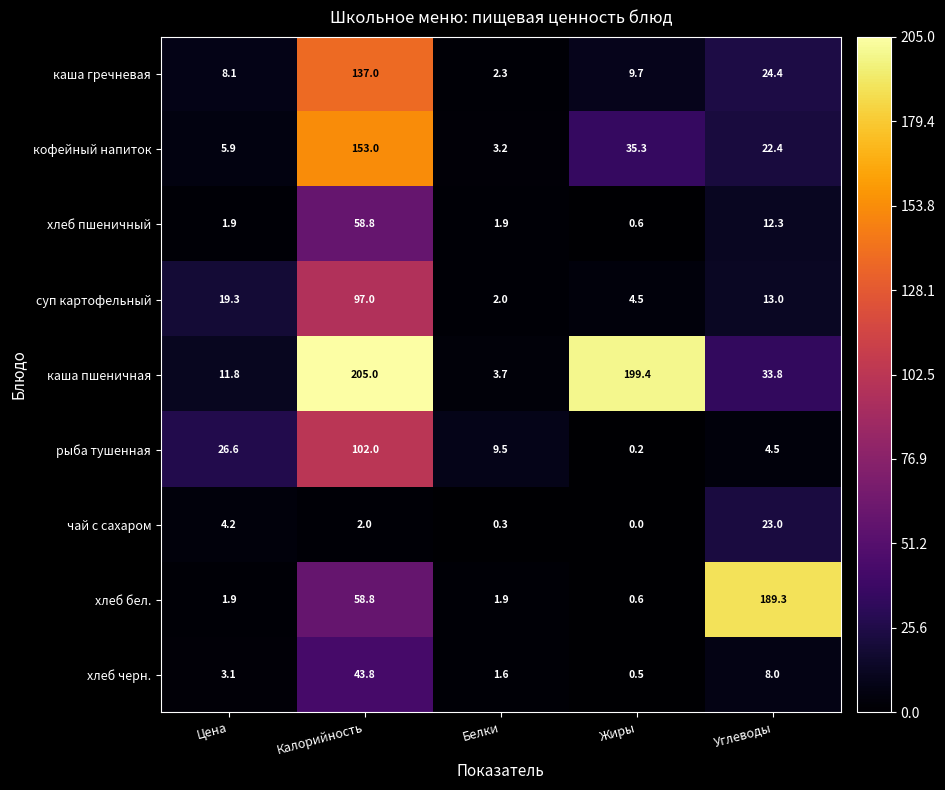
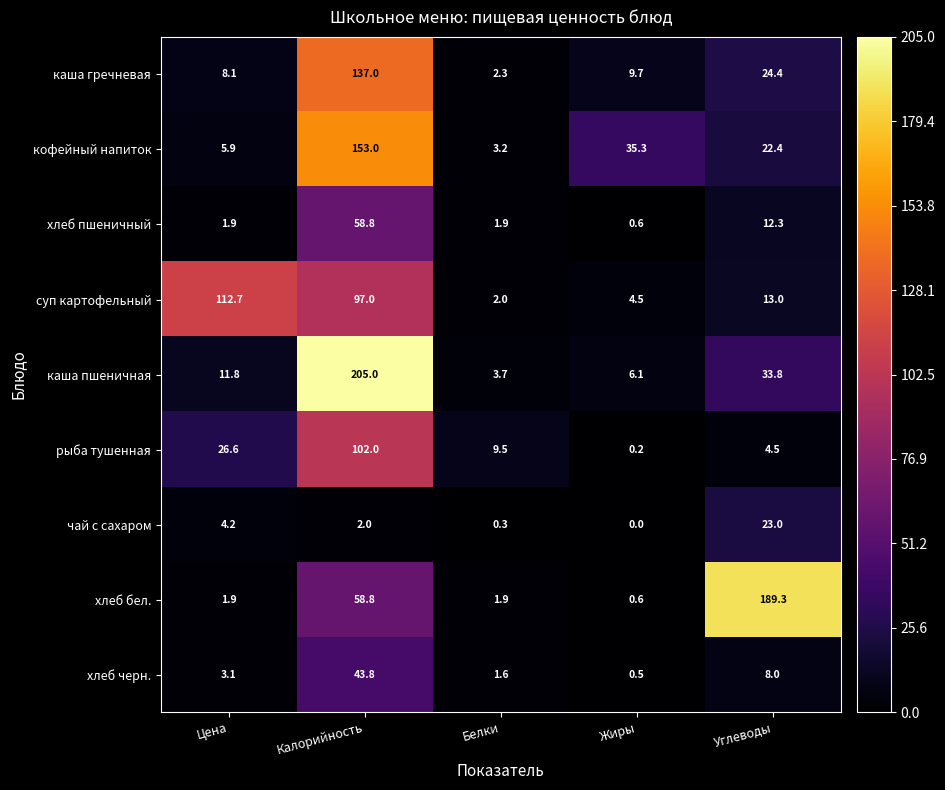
  {
    "каша гречневая": {
      "Цена": 8.1,
      "Калорийность": 137.0,
      "Белки": 2.3,
      "Жиры": 9.7,
      "Углеводы": 24.4
    },
    "кофейный напиток": {
      "Цена": 5.9,
      "Калорийность": 153.0,
      "Белки": 3.2,
      "Жиры": 35.3,
      "Углеводы": 22.4
    },
    "хлеб пшеничный": {
      "Цена": 1.9,
      "Калорийность": 58.8,
      "Белки": 1.9,
      "Жиры": 0.6,
      "Углеводы": 12.3
    },
    "суп картофельный": {
-     "Цена": 19.3,
+     "Цена": 112.7,
      "Калорийность": 97.0,
      "Белки": 2.0,
      "Жиры": 4.5,
      "Углеводы": 13.0
    },
    "каша пшеничная": {
      "Цена": 11.8,
      "Калорийность": 205.0,
      "Белки": 3.7,
-     "Жиры": 199.4,
+     "Жиры": 6.1,
      "Углеводы": 33.8
    },
    "рыба тушенная": {
      "Цена": 26.6,
      "Калорийность": 102.0,
      "Белки": 9.5,
      "Жиры": 0.2,
      "Углеводы": 4.5
    },
    "чай с сахаром": {
      "Цена": 4.2,
      "Калорийность": 2.0,
      "Белки": 0.3,
      "Жиры": 0.0,
      "Углеводы": 23.0
    },
    "хлеб бел.": {
      "Цена": 1.9,
      "Калорийность": 58.8,
      "Белки": 1.9,
      "Жиры": 0.6,
      "Углеводы": 189.3
    },
    "хлеб черн.": {
      "Цена": 3.1,
      "Калорийность": 43.8,
      "Белки": 1.6,
      "Жиры": 0.5,
      "Углеводы": 8.0
    }
  }
